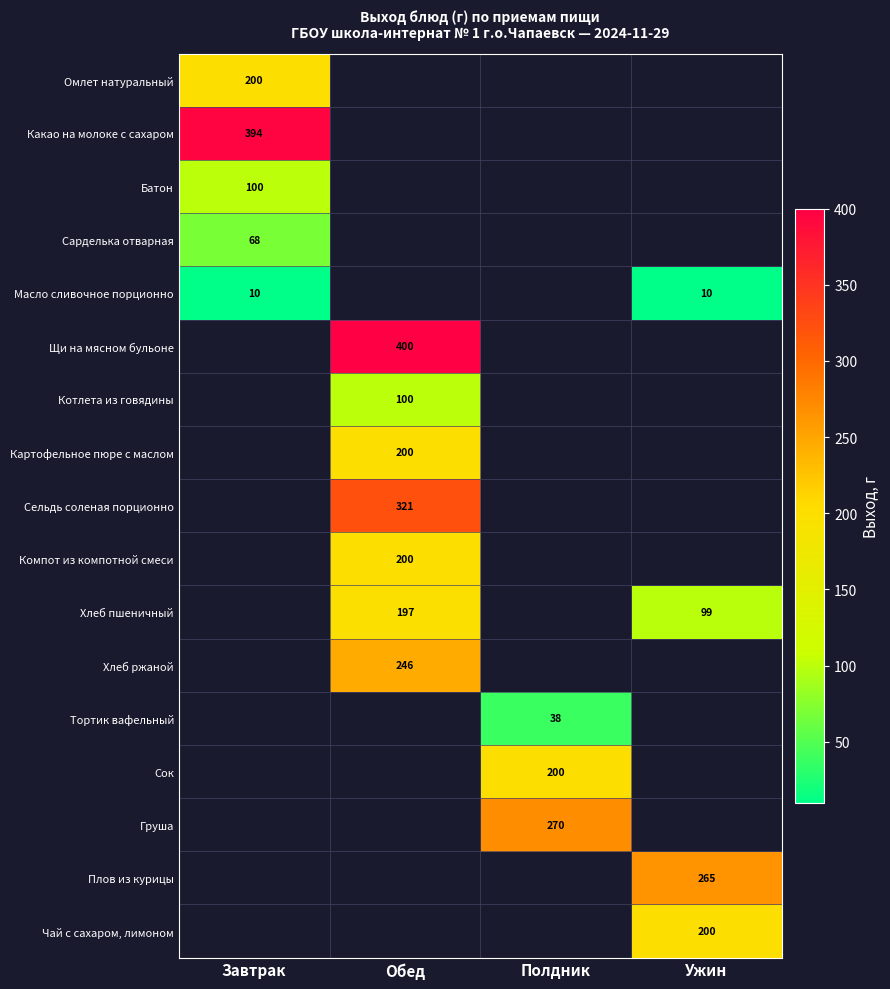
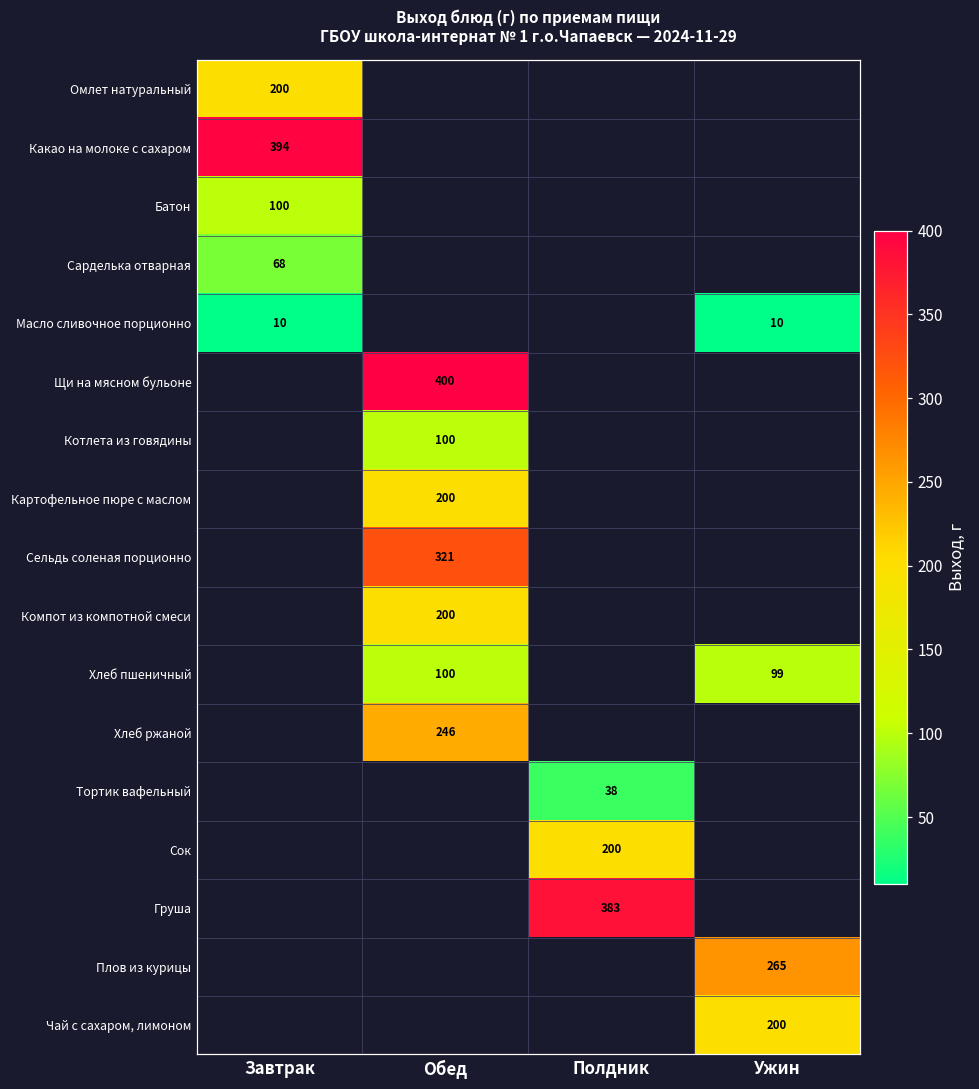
  {
    "Омлет натуральный": {
      "Завтрак": 200
    },
    "Какао на молоке с сахаром": {
      "Завтрак": 394
    },
    "Батон": {
      "Завтрак": 100
    },
    "Сарделька отварная": {
      "Завтрак": 68
    },
    "Масло сливочное порционно": {
      "Завтрак": 10,
      "Ужин": 10
    },
    "Щи на мясном бульоне": {
      "Обед": 400
    },
    "Котлета из говядины": {
      "Обед": 100
    },
    "Картофельное пюре с маслом": {
      "Обед": 200
    },
    "Сельдь соленая порционно": {
      "Обед": 321
    },
    "Компот из компотной смеси": {
      "Обед": 200
    },
    "Хлеб пшеничный": {
-     "Обед": 197,
+     "Обед": 100,
      "Ужин": 99
    },
    "Хлеб ржаной": {
      "Обед": 246
    },
    "Тортик вафельный": {
      "Полдник": 38
    },
    "Сок": {
      "Полдник": 200
    },
    "Груша": {
-     "Полдник": 270
+     "Полдник": 383
    },
    "Плов из курицы": {
      "Ужин": 265
    },
    "Чай с сахаром, лимоном": {
      "Ужин": 200
    }
  }
